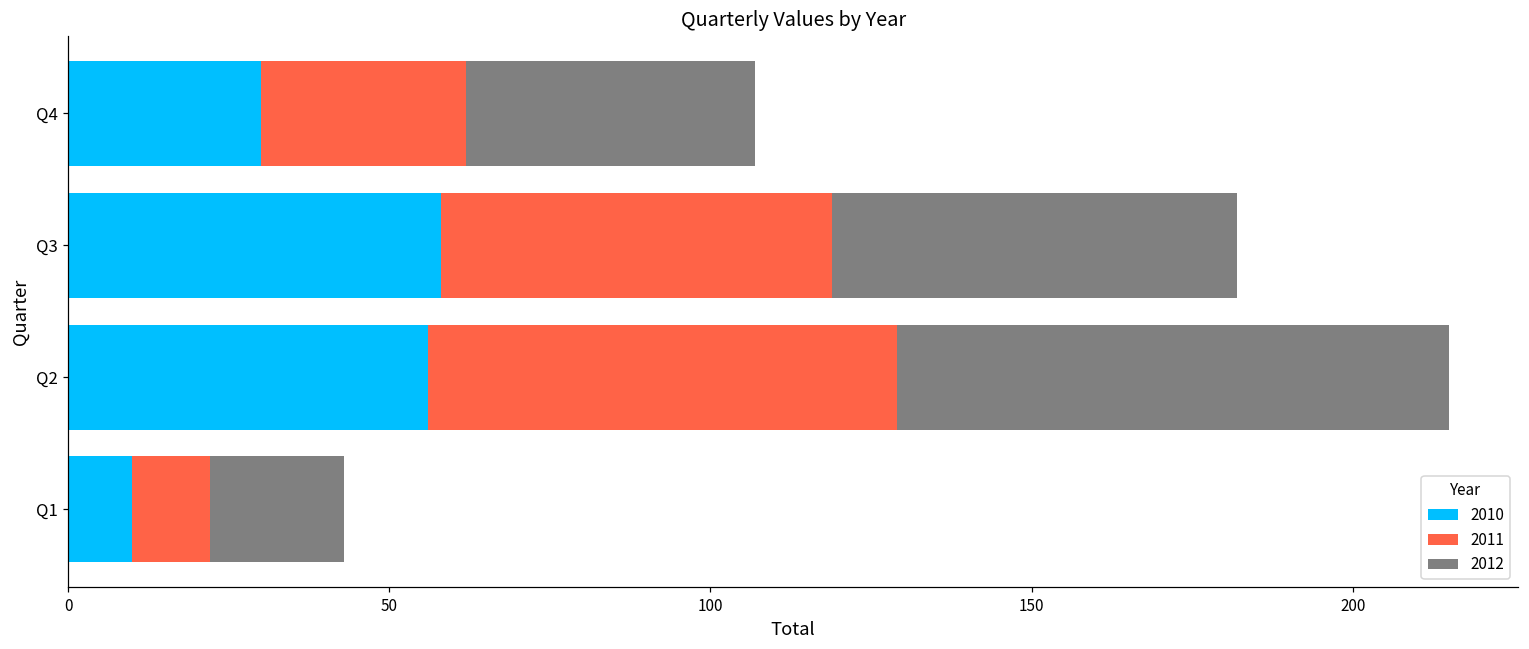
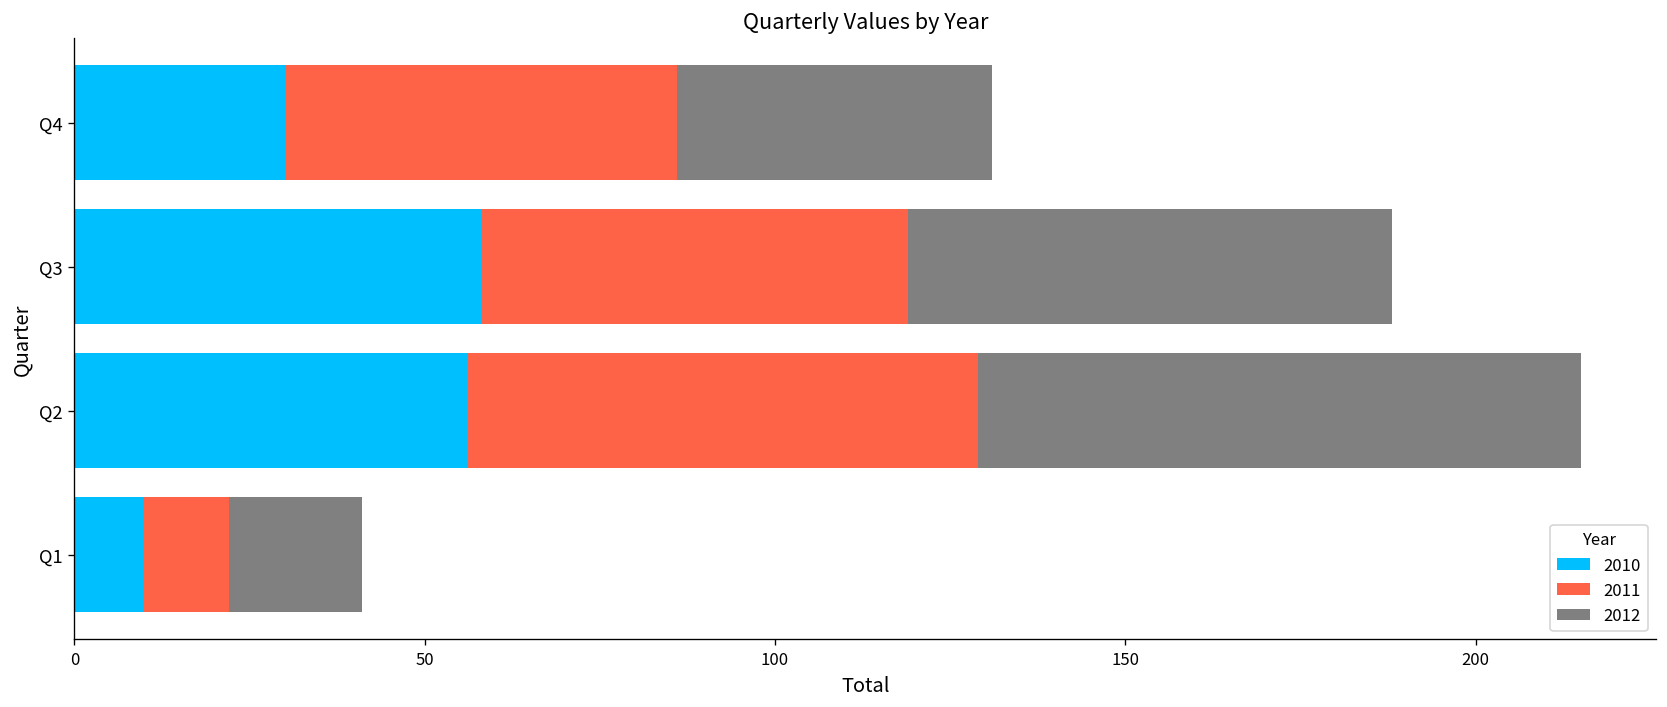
  {
    "2010": {
      "Q4": 30,
      "Q3": 58,
      "Q2": 56,
      "Q1": 10
    },
    "2011": {
-     "Q4": 32,
+     "Q4": 56,
      "Q3": 61,
      "Q2": 73,
      "Q1": 12
    },
    "2012": {
      "Q4": 45,
-     "Q3": 63,
+     "Q3": 69,
      "Q2": 86,
-     "Q1": 21
+     "Q1": 19
    }
  }
